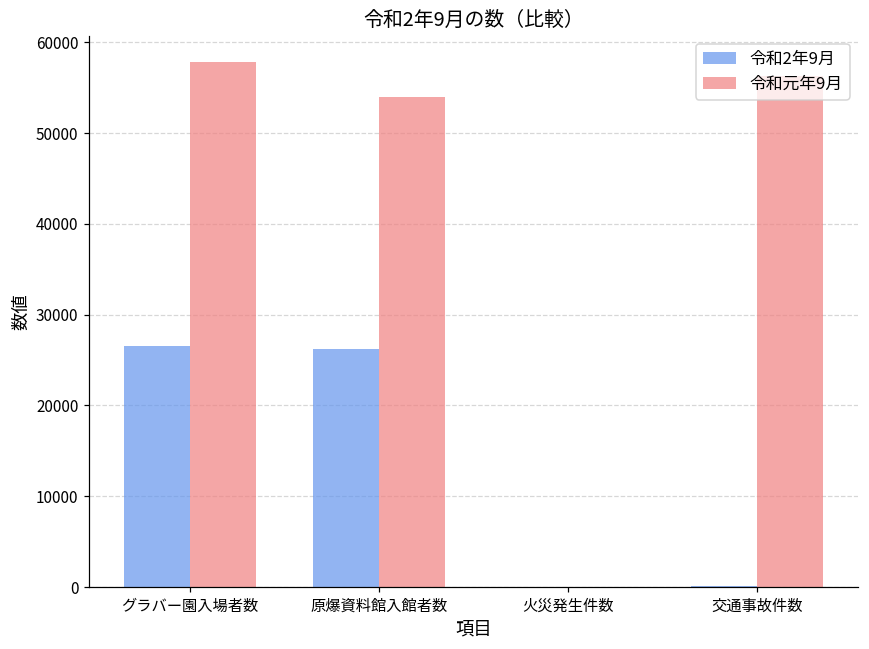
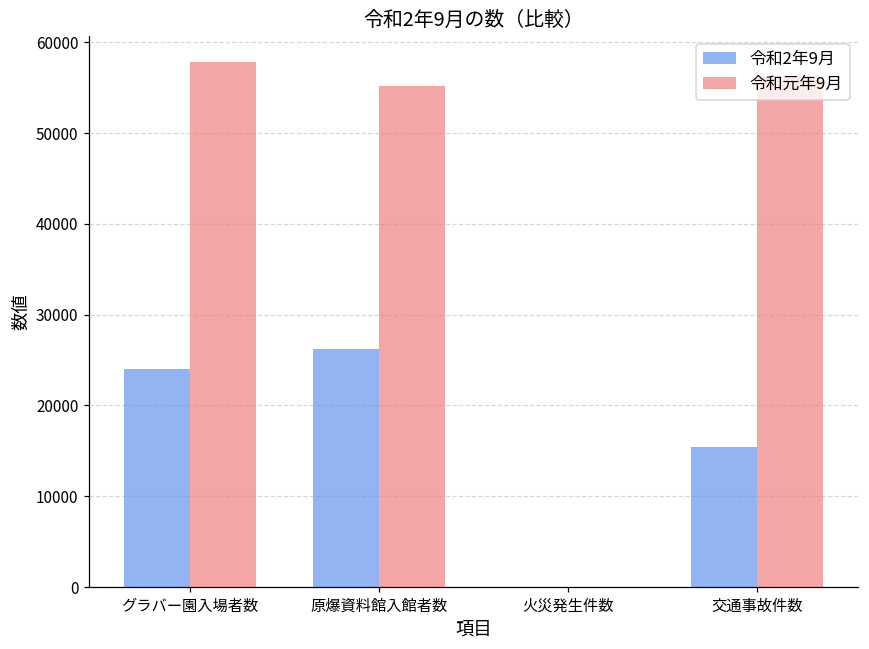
  {
    "令和2年9月": {
-     "グラバー園入場者数": 27000,
+     "グラバー園入場者数": 24000,
      "原爆資料館入館者数": 26000,
-     "交通事故件数": 0
+     "交通事故件数": 15000
    },
    "令和元年9月": {
      "グラバー園入場者数": 58000,
-     "原爆資料館入館者数": 54000
+     "原爆資料館入館者数": 55000
    }
  }
